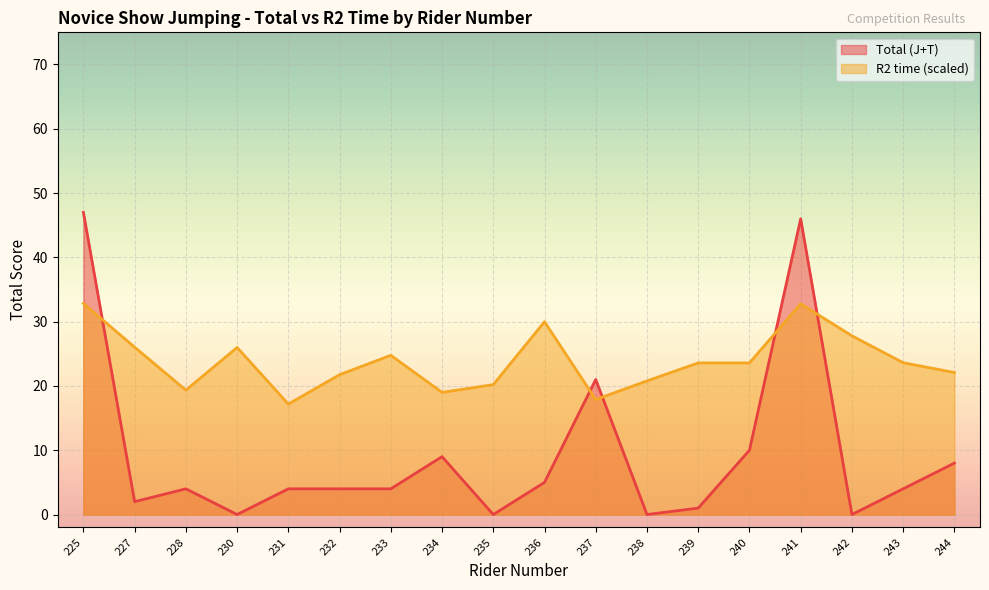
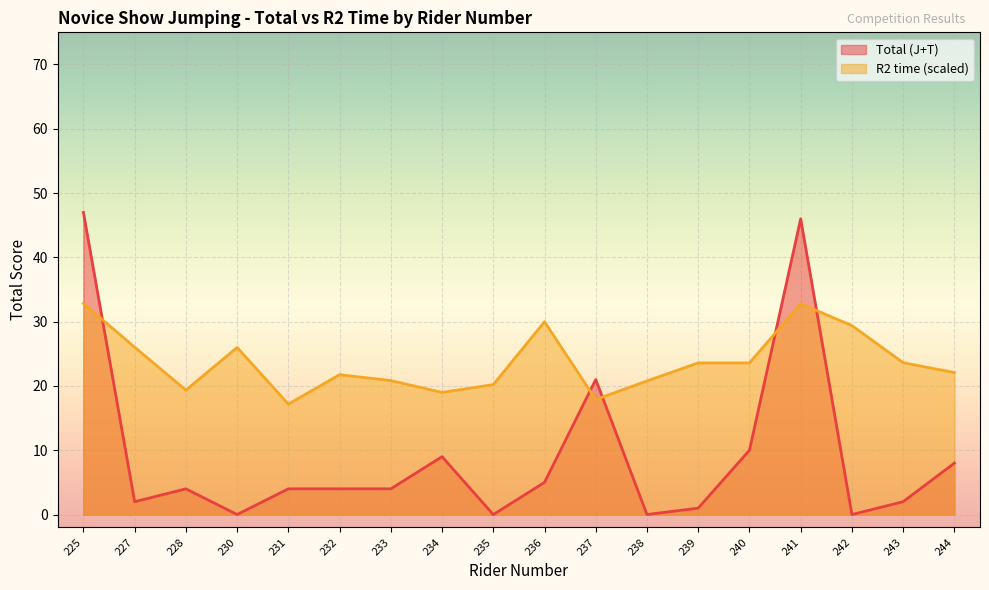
  {
    "Total (J+T)": {
      "225": 47,
      "227": 2,
      "228": 4,
      "230": 0,
      "231": 4,
      "232": 4,
      "233": 4,
      "234": 9,
      "235": 0,
      "236": 5,
      "237": 21,
      "238": 0,
      "239": 1,
      "240": 10,
      "241": 46,
      "242": 0,
-     "243": 4,
+     "243": 2,
      "244": 8
    },
    "R2 time (scaled)": {
      "225": 33,
      "227": 26,
      "228": 19,
      "230": 26,
      "231": 17,
      "232": 22,
-     "233": 25,
+     "233": 21,
      "234": 19,
      "235": 20,
      "236": 30,
      "237": 18,
      "238": 21,
      "239": 24,
      "240": 24,
      "241": 33,
-     "242": 28,
+     "242": 29,
      "243": 24,
      "244": 22
    }
  }
